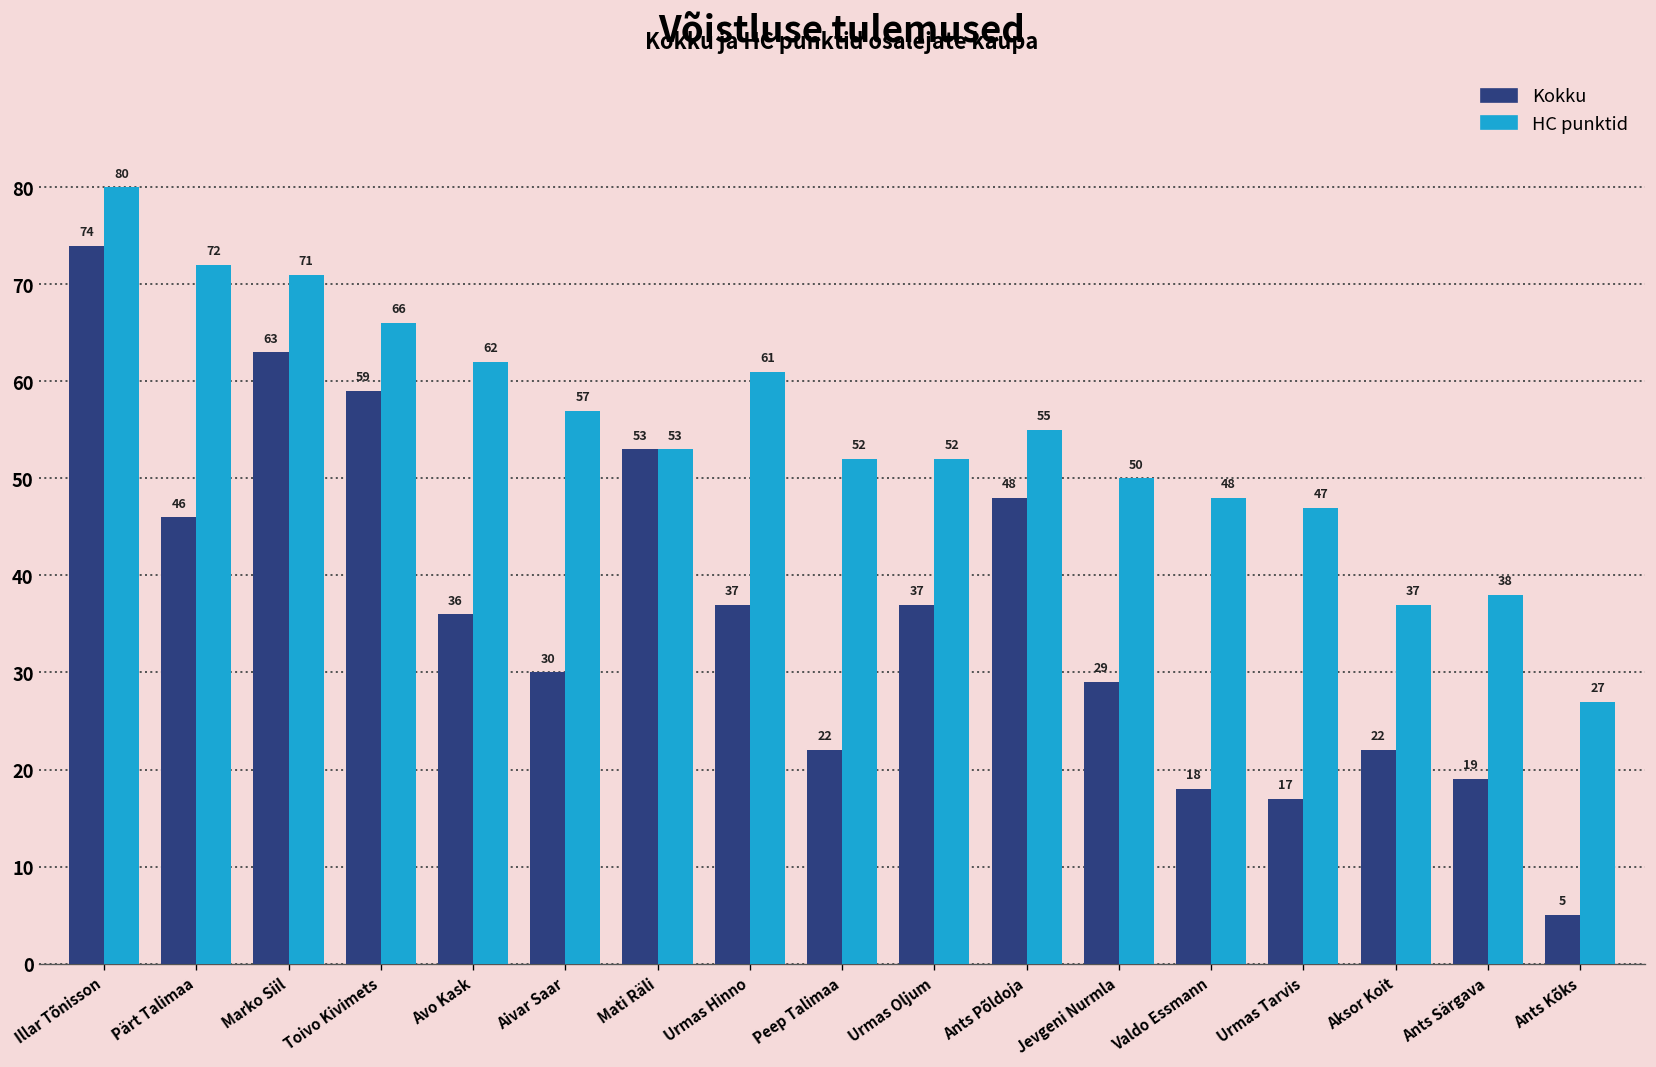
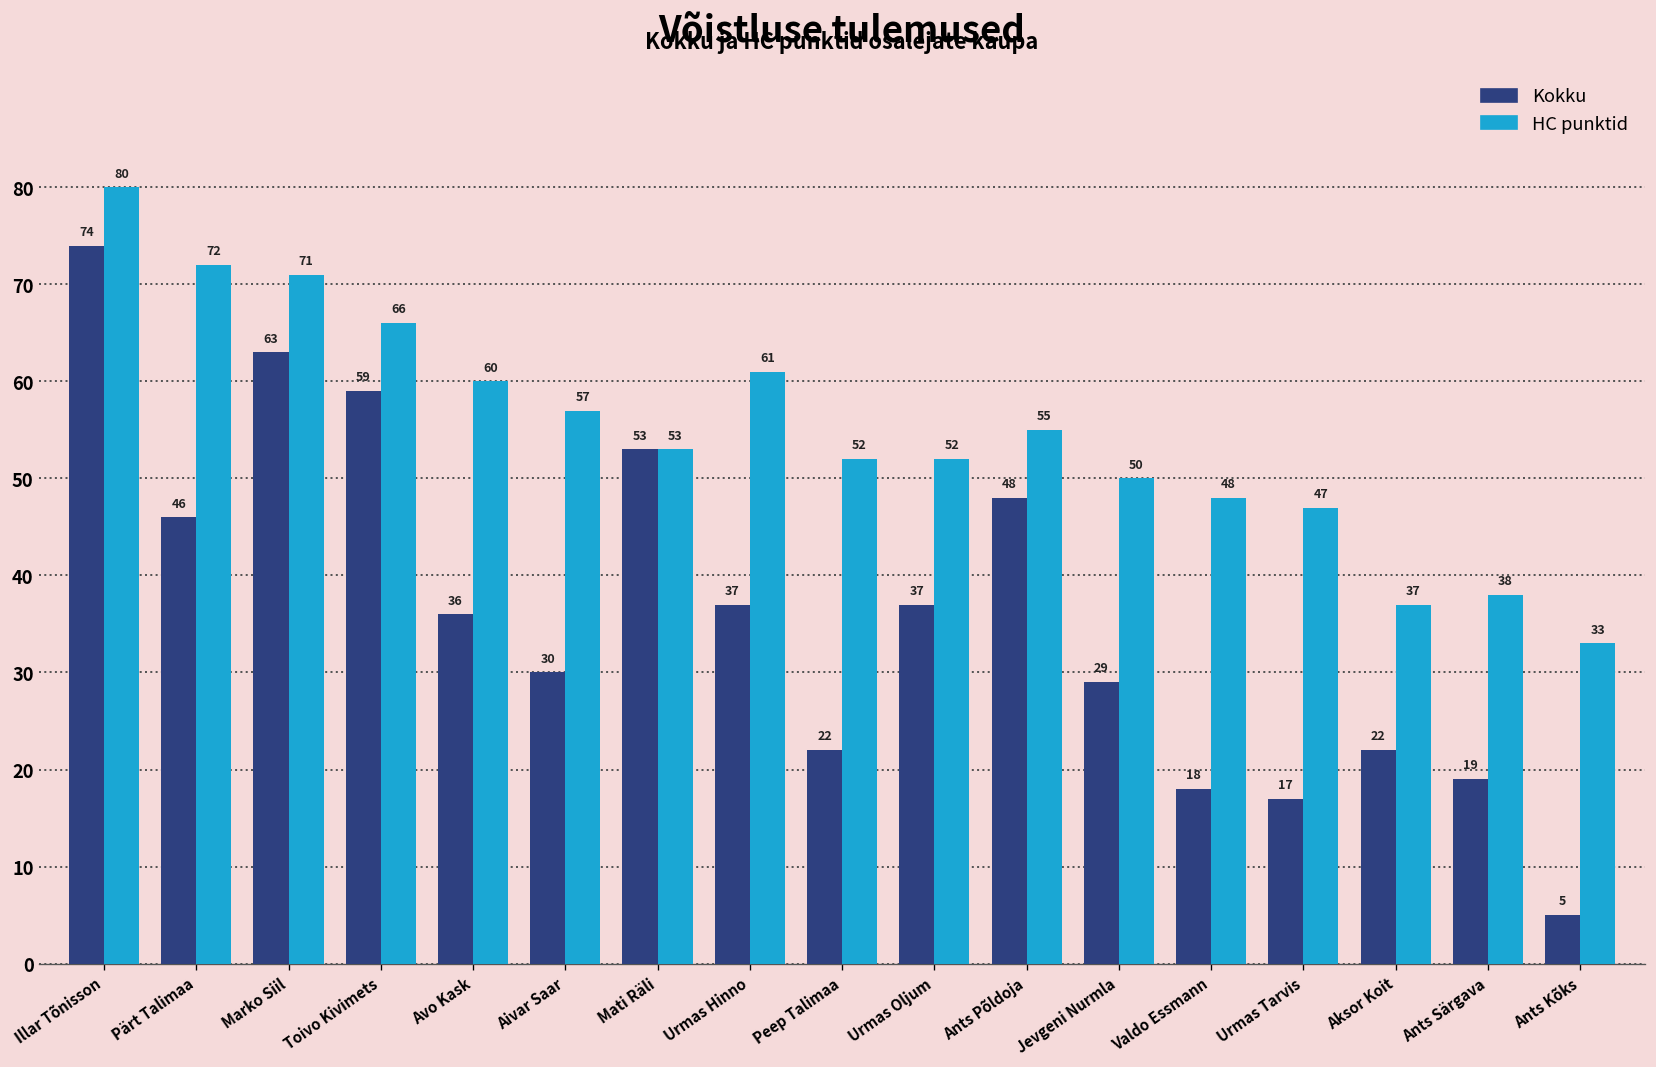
  {
    "Kokku": {
      "Illar Tõnisson": 74,
      "Pärt Talimaa": 46,
      "Marko Siil": 63,
      "Toivo Kivimets": 59,
      "Avo Kask": 36,
      "Aivar Saar": 30,
      "Mati Räli": 53,
      "Urmas Hinno": 37,
      "Peep Talimaa": 22,
      "Urmas Oljum": 37,
      "Ants Põldoja": 48,
      "Jevgeni Nurmla": 29,
      "Valdo Essmann": 18,
      "Urmas Tarvis": 17,
      "Aksor Koit": 22,
      "Ants Särgava": 19,
      "Ants Kõks": 5
    },
    "HC punktid": {
      "Illar Tõnisson": 80,
      "Pärt Talimaa": 72,
      "Marko Siil": 71,
      "Toivo Kivimets": 66,
-     "Avo Kask": 62,
+     "Avo Kask": 60,
      "Aivar Saar": 57,
      "Mati Räli": 53,
      "Urmas Hinno": 61,
      "Peep Talimaa": 52,
      "Urmas Oljum": 52,
      "Ants Põldoja": 55,
      "Jevgeni Nurmla": 50,
      "Valdo Essmann": 48,
      "Urmas Tarvis": 47,
      "Aksor Koit": 37,
      "Ants Särgava": 38,
-     "Ants Kõks": 27
+     "Ants Kõks": 33
    }
  }
